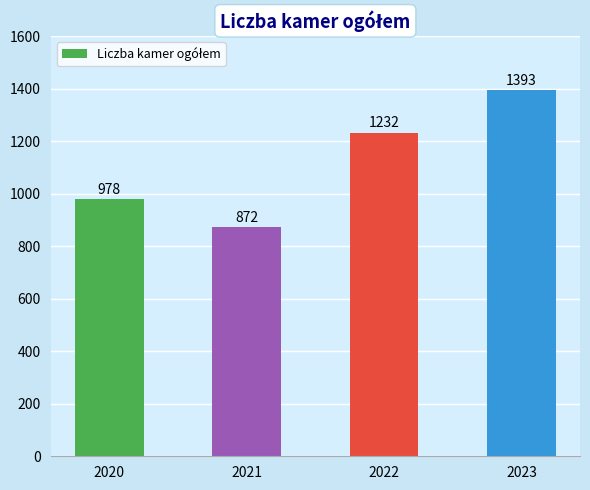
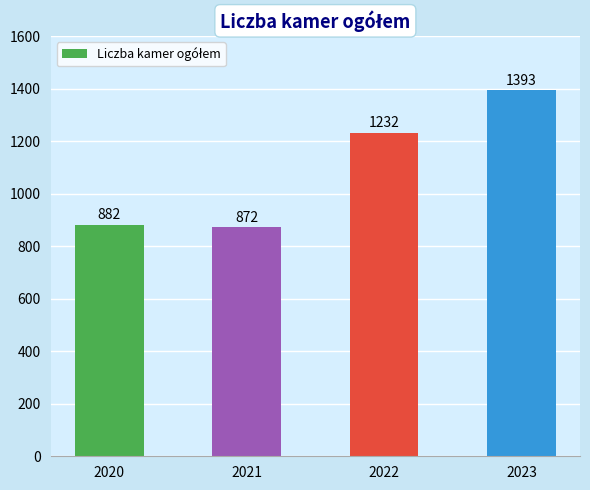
  {
-   "2020": 978,
+   "2020": 882,
    "2021": 872,
    "2022": 1232,
    "2023": 1393
  }
